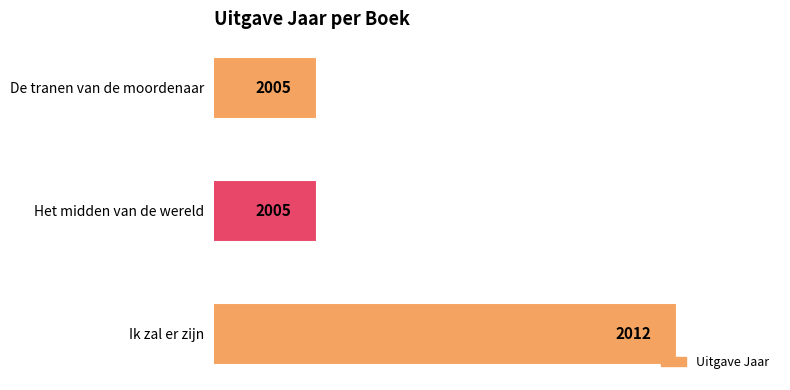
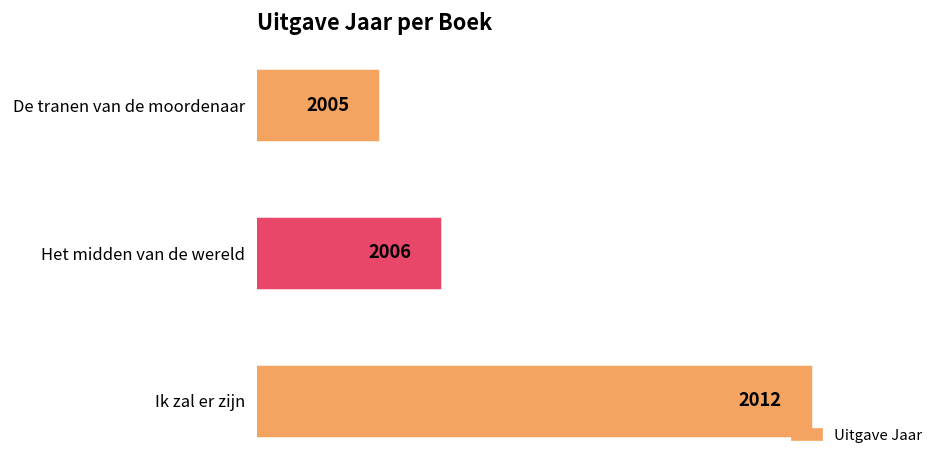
  {
    "De tranen van de moordenaar": 2005,
-   "Het midden van de wereld": 2005,
+   "Het midden van de wereld": 2006,
    "Ik zal er zijn": 2012
  }
